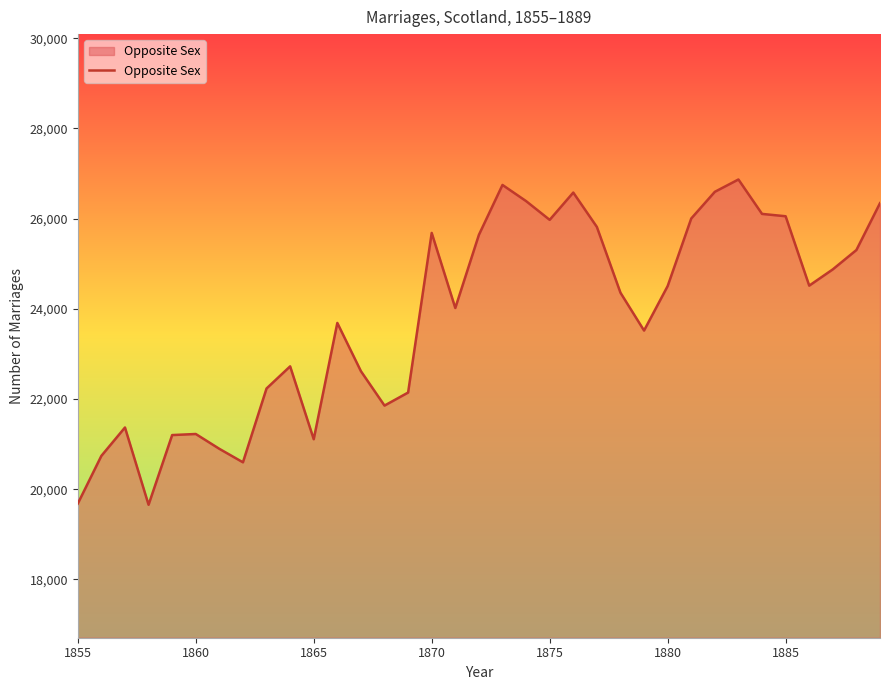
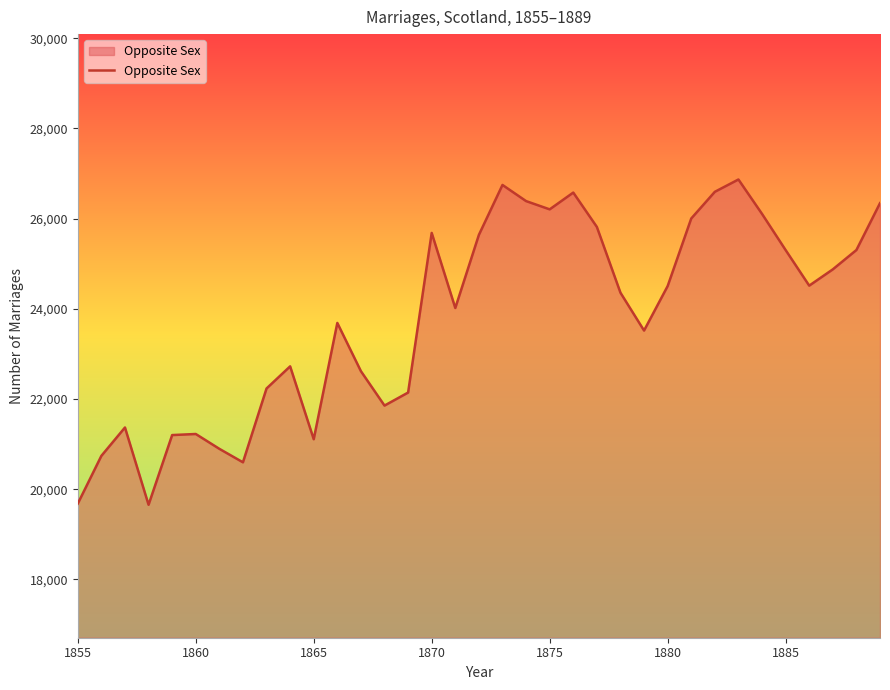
  {
    "1855": "19,700",
    "1860": "21,200",
    "1865": "21,100",
    "1870": "25,700",
-   "1875": "26,000",
+   "1875": "26,200",
    "1880": "24,500",
-   "1885": "26,100"
+   "1885": "25,300"
  }
